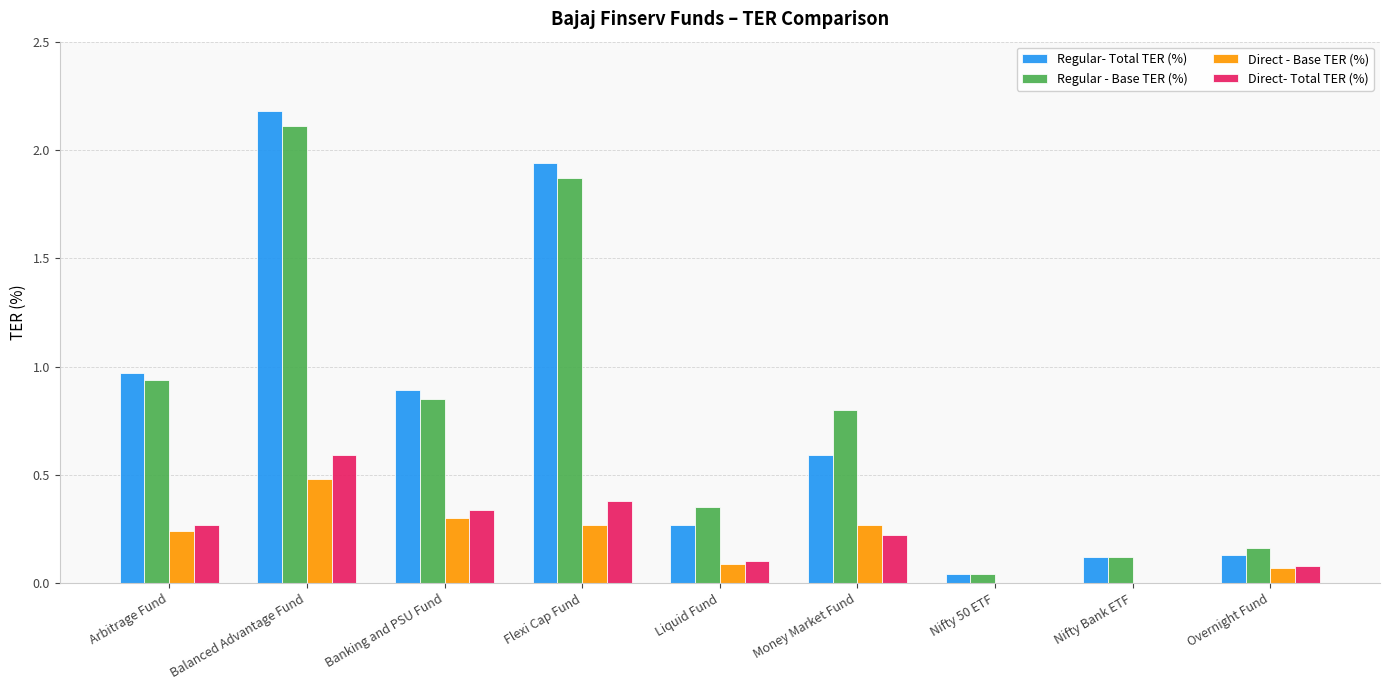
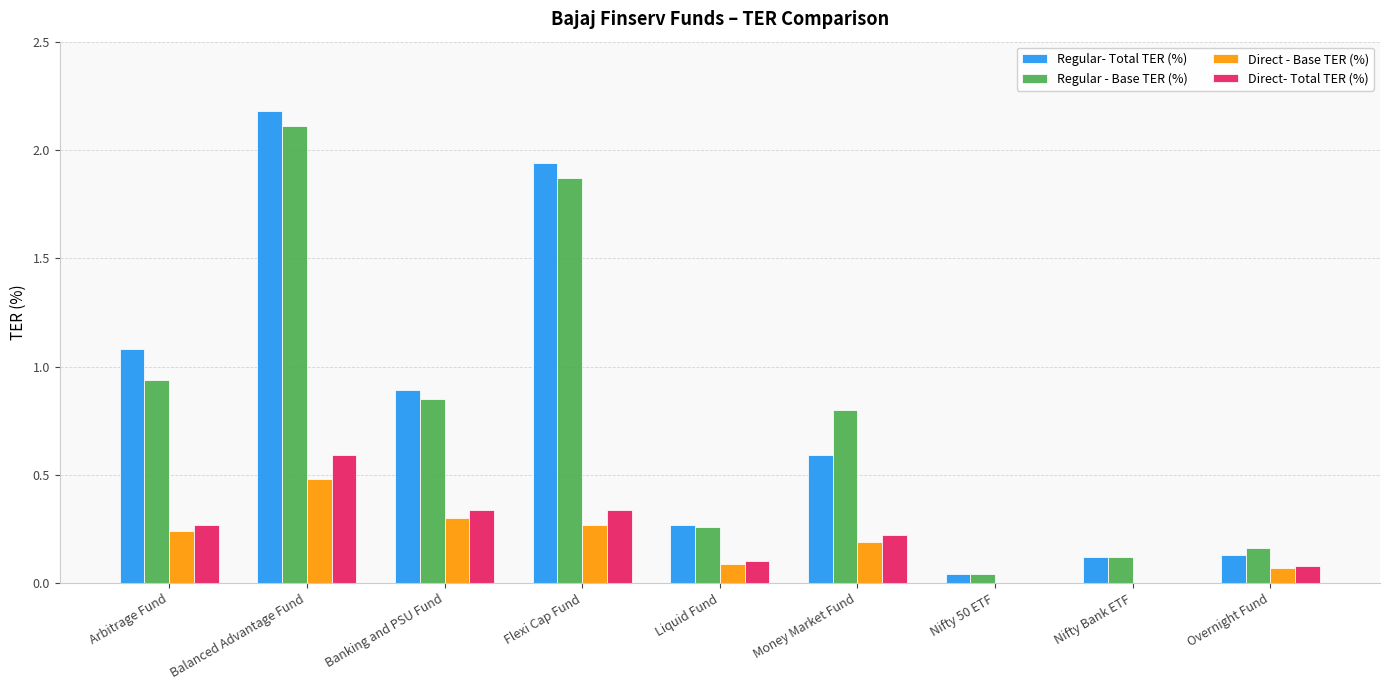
  {
    "Regular- Total TER (%)": {
-     "Arbitrage Fund": 0.97,
+     "Arbitrage Fund": 1.08,
      "Balanced Advantage Fund": 2.18,
      "Banking and PSU Fund": 0.89,
      "Flexi Cap Fund": 1.94,
      "Liquid Fund": 0.27,
      "Money Market Fund": 0.59,
      "Nifty 50 ETF": 0.04,
      "Nifty Bank ETF": 0.12,
      "Overnight Fund": 0.13
    },
    "Regular - Base TER (%)": {
      "Arbitrage Fund": 0.94,
      "Balanced Advantage Fund": 2.11,
      "Banking and PSU Fund": 0.85,
      "Flexi Cap Fund": 1.87,
-     "Liquid Fund": 0.35,
+     "Liquid Fund": 0.26,
      "Money Market Fund": 0.80,
      "Nifty 50 ETF": 0.04,
      "Nifty Bank ETF": 0.12,
      "Overnight Fund": 0.16
    },
    "Direct - Base TER (%)": {
      "Arbitrage Fund": 0.24,
      "Balanced Advantage Fund": 0.48,
      "Banking and PSU Fund": 0.30,
      "Flexi Cap Fund": 0.27,
      "Liquid Fund": 0.09,
-     "Money Market Fund": 0.27,
+     "Money Market Fund": 0.19,
      "Nifty 50 ETF": 0.00,
      "Nifty Bank ETF": 0.00,
      "Overnight Fund": 0.07
    },
    "Direct- Total TER (%)": {
      "Arbitrage Fund": 0.27,
      "Balanced Advantage Fund": 0.59,
      "Banking and PSU Fund": 0.34,
-     "Flexi Cap Fund": 0.38,
+     "Flexi Cap Fund": 0.34,
      "Liquid Fund": 0.10,
      "Money Market Fund": 0.22,
      "Nifty 50 ETF": 0.00,
      "Nifty Bank ETF": 0.00,
      "Overnight Fund": 0.08
    }
  }
